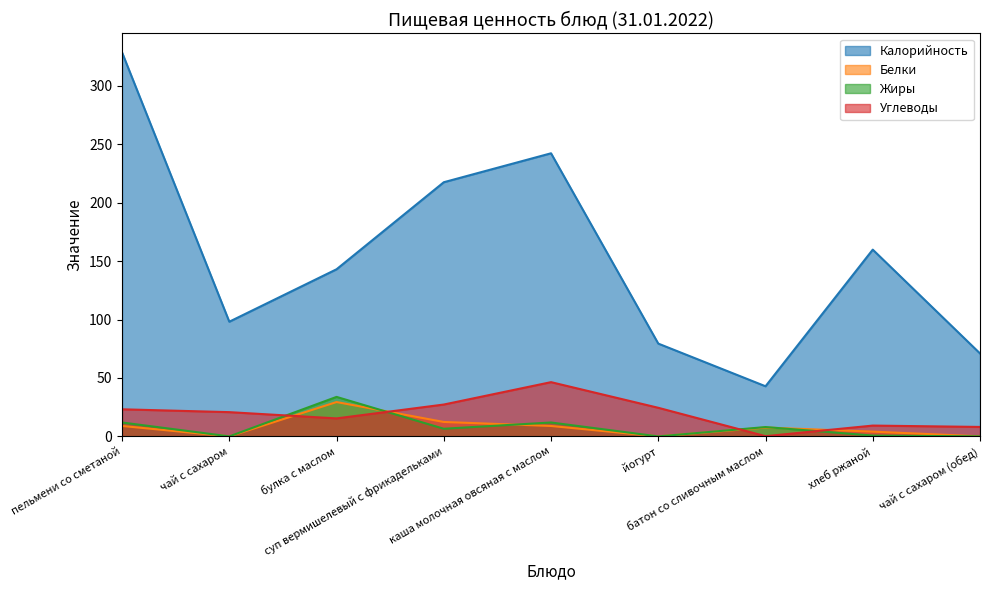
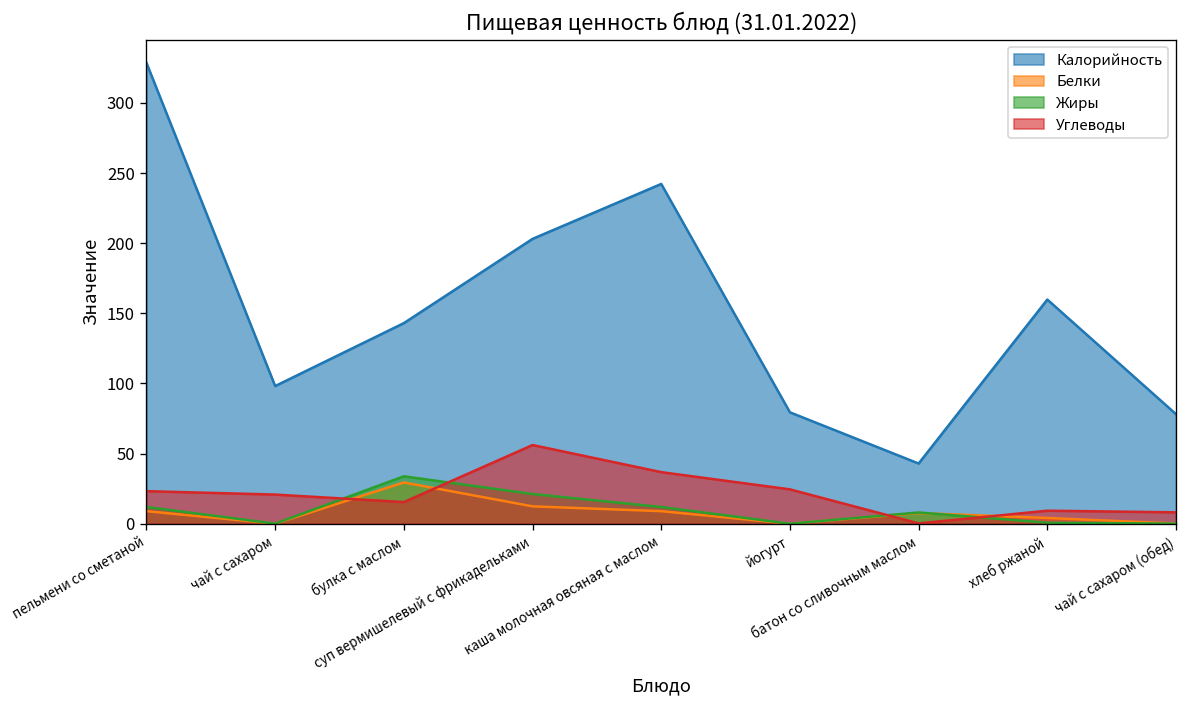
  {
    "Калорийность": {
      "пельмени со сметаной": 329,
      "чай с сахаром": 98,
      "булка с маслом": 143,
-     "суп вермишелевый с фрикадельками": 217,
+     "суп вермишелевый с фрикадельками": 203,
      "каша молочная овсяная с маслом": 242,
      "йогурт": 79,
      "батон со сливочным маслом": 43,
      "хлеб ржаной": 160,
-     "чай с сахаром (обед)": 71
+     "чай с сахаром (обед)": 78
    },
    "Белки": {
      "пельмени со сметаной": 9,
      "булка с маслом": 29,
      "суп вермишелевый с фрикадельками": 12,
      "каша молочная овсяная с маслом": 9,
      "хлеб ржаной": 4
    },
    "Жиры": {
      "пельмени со сметаной": 12,
      "булка с маслом": 34,
-     "суп вермишелевый с фрикадельками": 7,
+     "суп вермишелевый с фрикадельками": 21,
      "каша молочная овсяная с маслом": 12,
      "хлеб ржаной": 1
    },
    "Углеводы": {
      "пельмени со сметаной": 23,
      "чай с сахаром": 21,
      "булка с маслом": 15,
-     "суп вермишелевый с фрикадельками": 27,
-     "каша молочная овсяная с маслом": 46,
+     "суп вермишелевый с фрикадельками": 56,
+     "каша молочная овсяная с маслом": 37,
      "йогурт": 24,
      "батон со сливочным маслом": 0,
      "хлеб ржаной": 9,
      "чай с сахаром (обед)": 8
    }
  }
